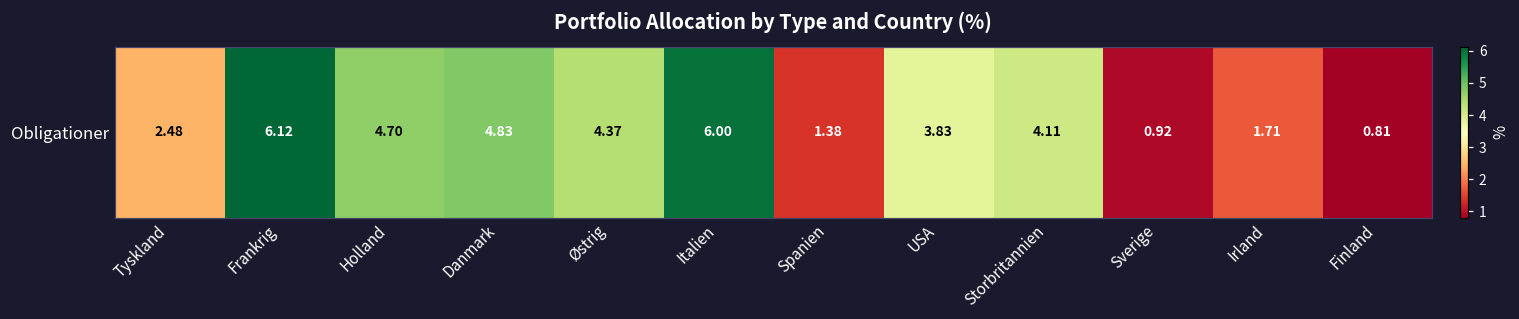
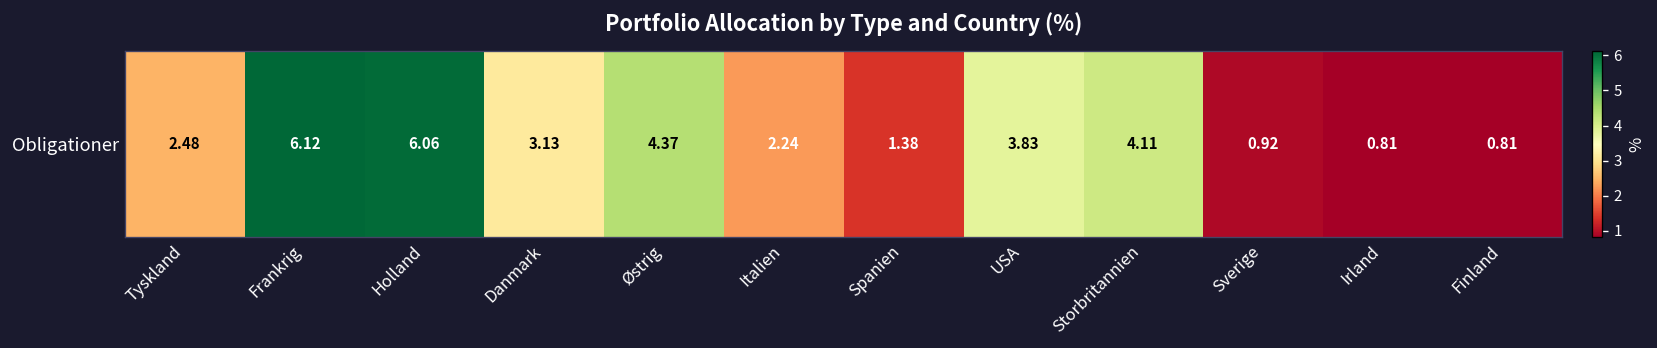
  {
    "Obligationer": {
      "Tyskland": 2.48,
      "Frankrig": 6.12,
-     "Holland": 4.70,
-     "Danmark": 4.83,
+     "Holland": 6.06,
+     "Danmark": 3.13,
      "Østrig": 4.37,
-     "Italien": 6.00,
+     "Italien": 2.24,
      "Spanien": 1.38,
      "USA": 3.83,
      "Storbritannien": 4.11,
      "Sverige": 0.92,
-     "Irland": 1.71,
+     "Irland": 0.81,
      "Finland": 0.81
    }
  }
